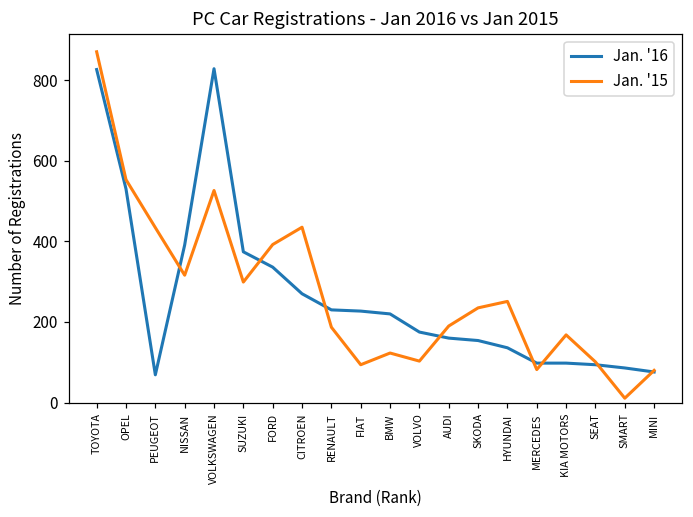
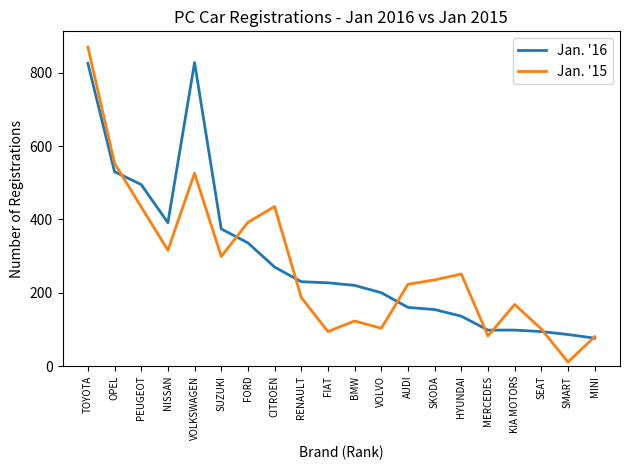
  {
    "Jan. '16": {
      "TOYOTA": 830,
      "OPEL": 530,
-     "PEUGEOT": 70,
+     "PEUGEOT": 500,
      "NISSAN": 390,
      "VOLKSWAGEN": 830,
      "SUZUKI": 370,
      "FORD": 340,
      "CITROEN": 270,
      "RENAULT": 230,
      "FIAT": 230,
      "BMW": 220,
-     "VOLVO": 180,
+     "VOLVO": 200,
      "AUDI": 160,
      "SKODA": 150,
      "HYUNDAI": 140,
      "MERCEDES": 100,
      "KIA MOTORS": 100,
      "SEAT": 90,
      "SMART": 90
    },
    "Jan. '15": {
      "TOYOTA": 870,
      "OPEL": 550,
      "PEUGEOT": 430,
      "NISSAN": 320,
      "VOLKSWAGEN": 530,
      "SUZUKI": 300,
      "FORD": 390,
      "CITROEN": 440,
      "RENAULT": 190,
      "FIAT": 90,
      "BMW": 120,
      "VOLVO": 100,
-     "AUDI": 190,
+     "AUDI": 220,
      "SKODA": 240,
      "HYUNDAI": 250,
      "MERCEDES": 80,
      "KIA MOTORS": 170,
      "SEAT": 100,
      "SMART": 10
    }
  }
